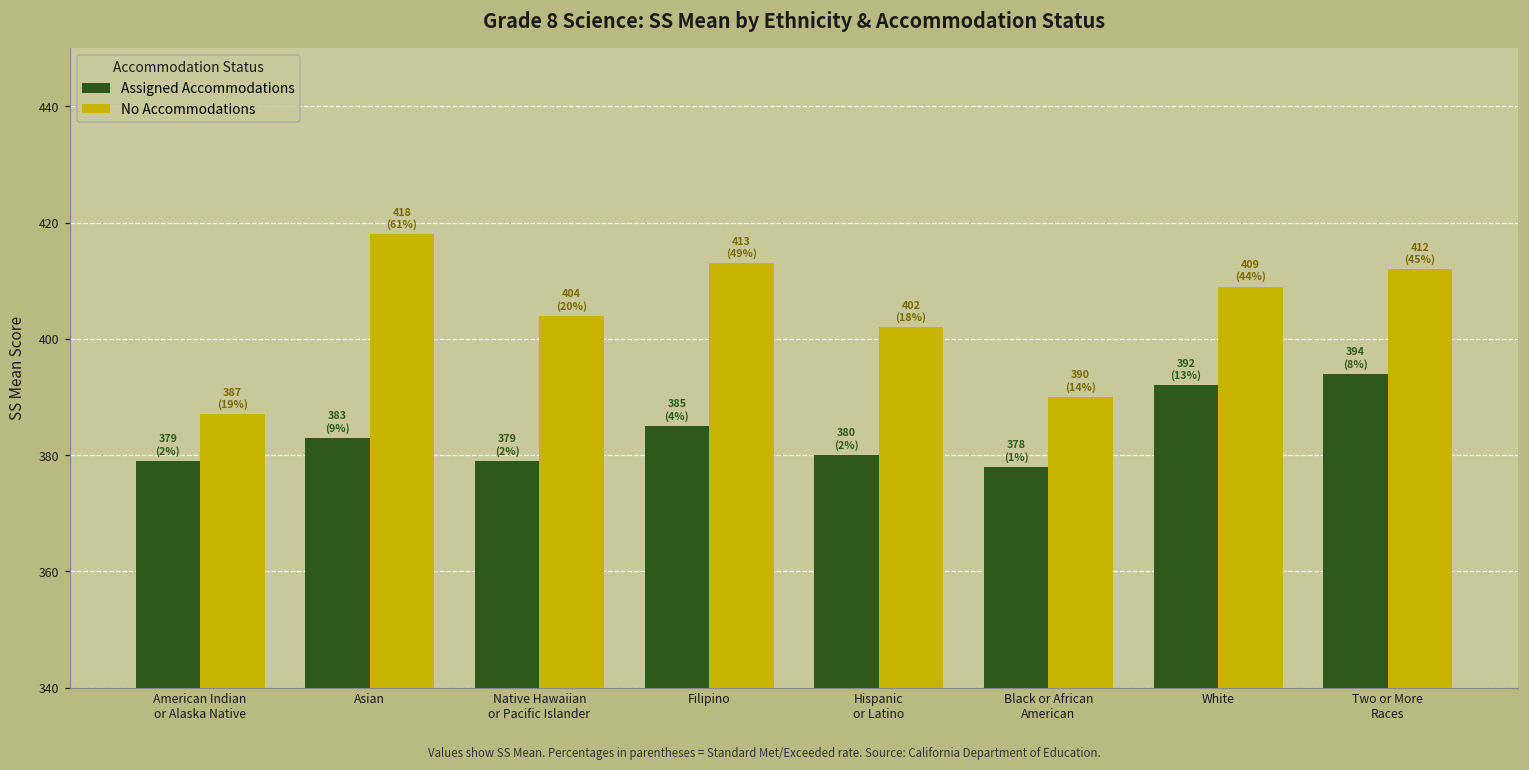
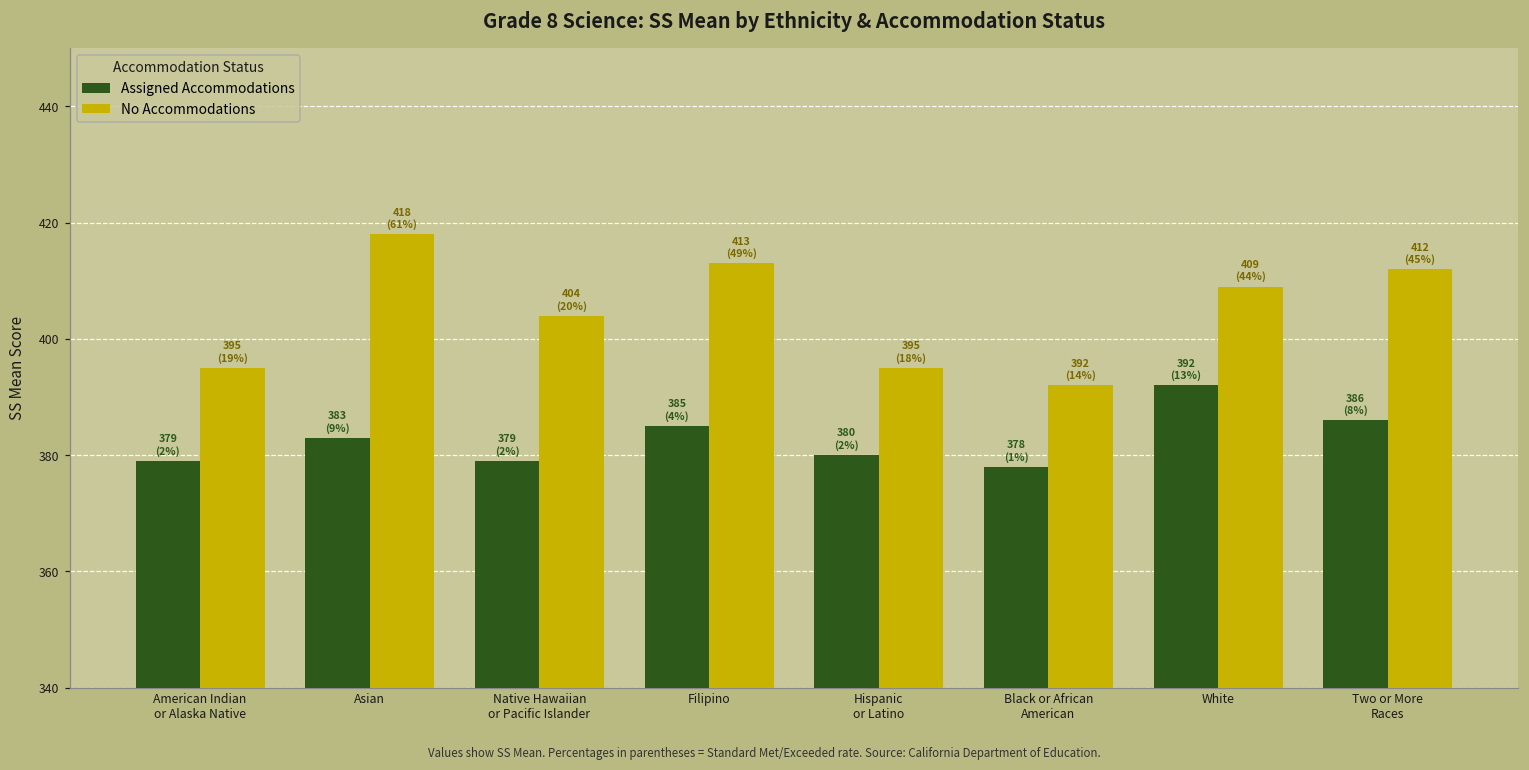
  {
    "Assigned Accommodations": {
      "American Indian or Alaska Native": 379,
      "Asian": 383,
      "Native Hawaiian or Pacific Islander": 379,
      "Filipino": 385,
      "Hispanic or Latino": 380,
      "Black or African American": 378,
      "White": 392,
-     "Two or More Races": 394
+     "Two or More Races": 386
    },
    "No Accommodations": {
-     "American Indian or Alaska Native": 387,
+     "American Indian or Alaska Native": 395,
      "Asian": 418,
      "Native Hawaiian or Pacific Islander": 404,
      "Filipino": 413,
-     "Hispanic or Latino": 402,
-     "Black or African American": 390,
+     "Hispanic or Latino": 395,
+     "Black or African American": 392,
      "White": 409,
      "Two or More Races": 412
    }
  }
